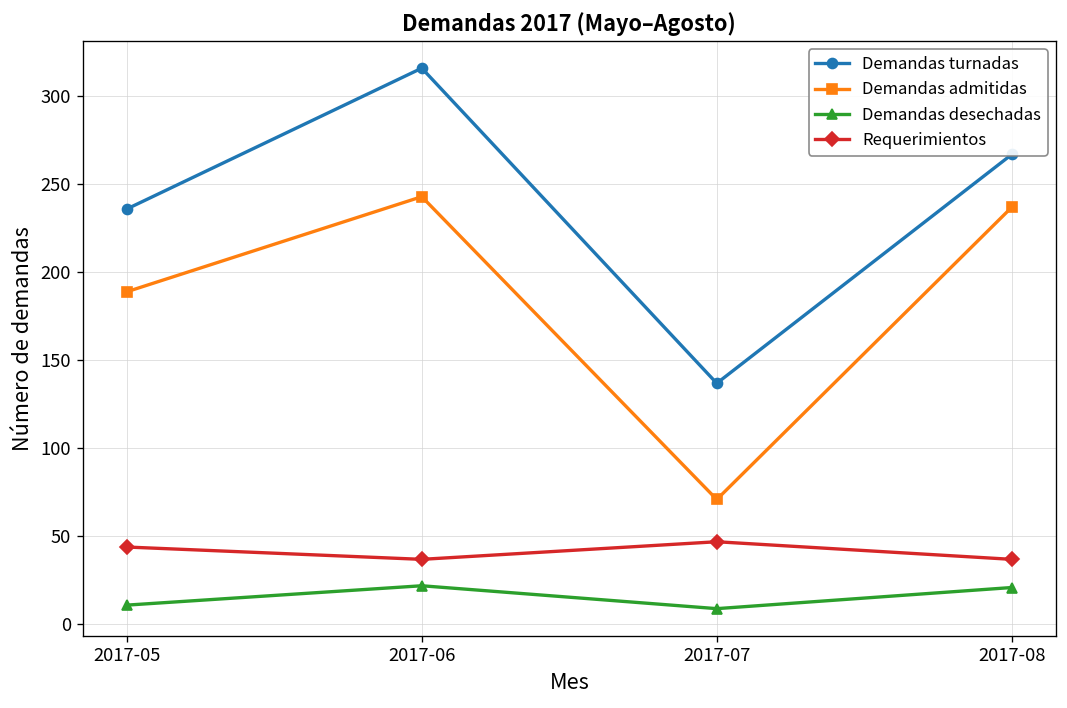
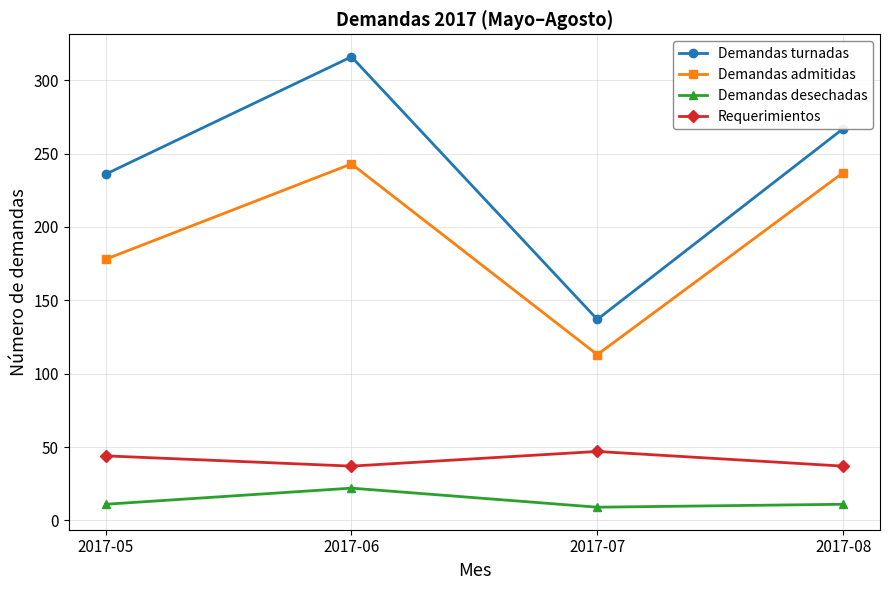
  {
    "Demandas turnadas": {
      "2017-05": 236,
      "2017-06": 316,
      "2017-07": 137
    },
    "Demandas admitidas": {
-     "2017-05": 189,
+     "2017-05": 178,
      "2017-06": 243,
-     "2017-07": 71,
+     "2017-07": 113,
      "2017-08": 237
    },
    "Demandas desechadas": {
      "2017-05": 11,
      "2017-06": 22,
      "2017-07": 9,
-     "2017-08": 21
+     "2017-08": 11
    },
    "Requerimientos": {
      "2017-05": 44,
      "2017-06": 37,
      "2017-07": 47,
      "2017-08": 37
    }
  }
